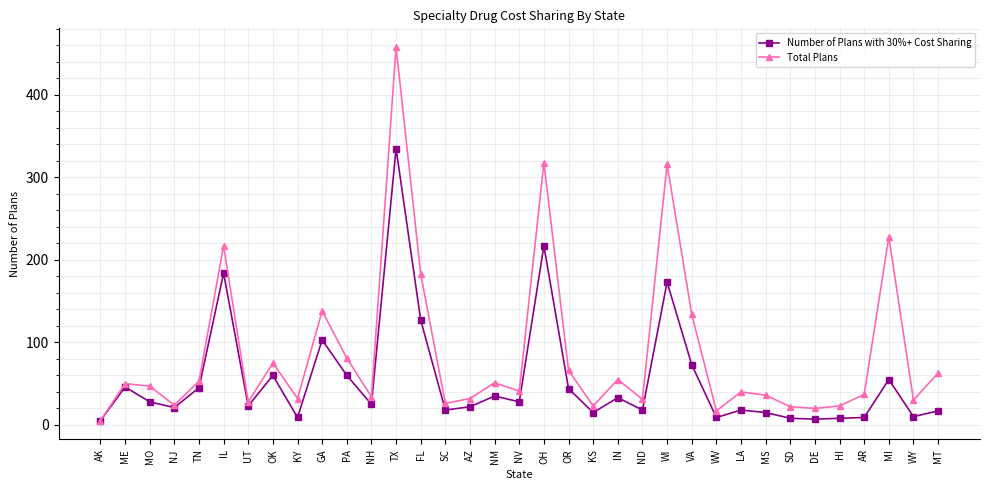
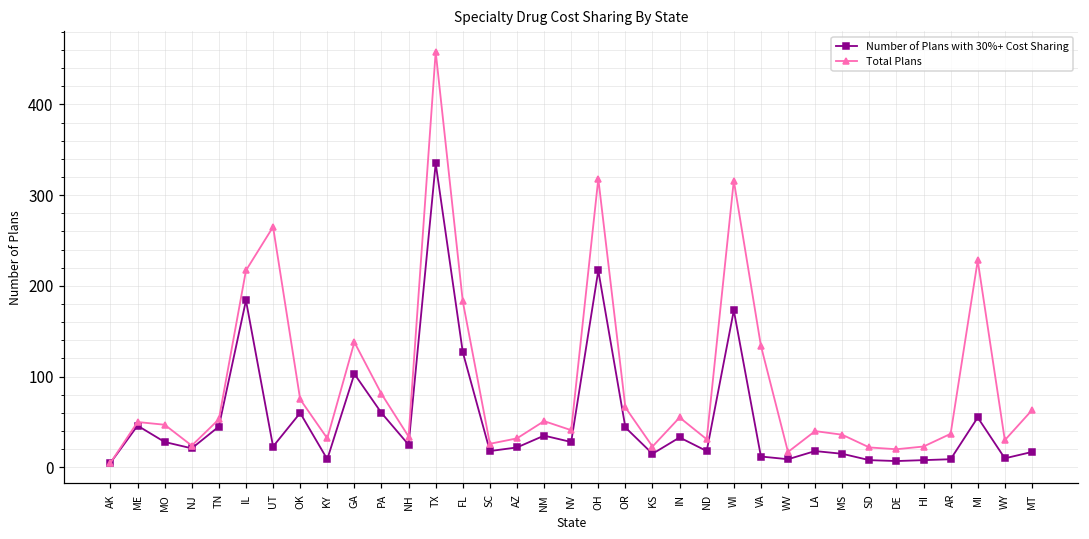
  {
    "Number of Plans with 30%+ Cost Sharing": {
      "ME": 50,
      "MO": 30,
      "TN": 50,
      "IL": 180,
      "UT": 20,
      "OK": 60,
      "KY": 10,
      "GA": 100,
      "PA": 60,
      "NH": 30,
      "TX": 340,
      "FL": 130,
      "SC": 20,
      "AZ": 20,
      "NM": 40,
      "NV": 30,
      "OH": 220,
      "OR": 40,
      "KS": 20,
      "IN": 30,
      "ND": 20,
      "WI": 170,
-     "VA": 70,
+     "VA": 10,
      "WV": 10,
      "LA": 20,
      "MS": 20,
      "SD": 10,
      "DE": 10,
      "HI": 10,
      "AR": 10,
      "MI": 60,
      "WY": 10,
      "MT": 20
    },
    "Total Plans": {
      "ME": 50,
      "MO": 50,
      "TN": 50,
      "IL": 220,
-     "UT": 30,
+     "UT": 270,
      "OK": 80,
      "KY": 30,
      "GA": 140,
      "PA": 80,
      "NH": 30,
      "TX": 460,
      "FL": 180,
      "SC": 30,
      "AZ": 30,
      "NM": 50,
      "NV": 40,
      "OH": 320,
      "OR": 70,
      "KS": 20,
      "IN": 60,
      "ND": 30,
      "WI": 320,
      "VA": 130,
      "WV": 20,
      "LA": 40,
      "MS": 40,
      "SD": 20,
      "DE": 20,
      "HI": 20,
      "AR": 40,
      "MI": 230,
      "WY": 30,
      "MT": 60
    }
  }
